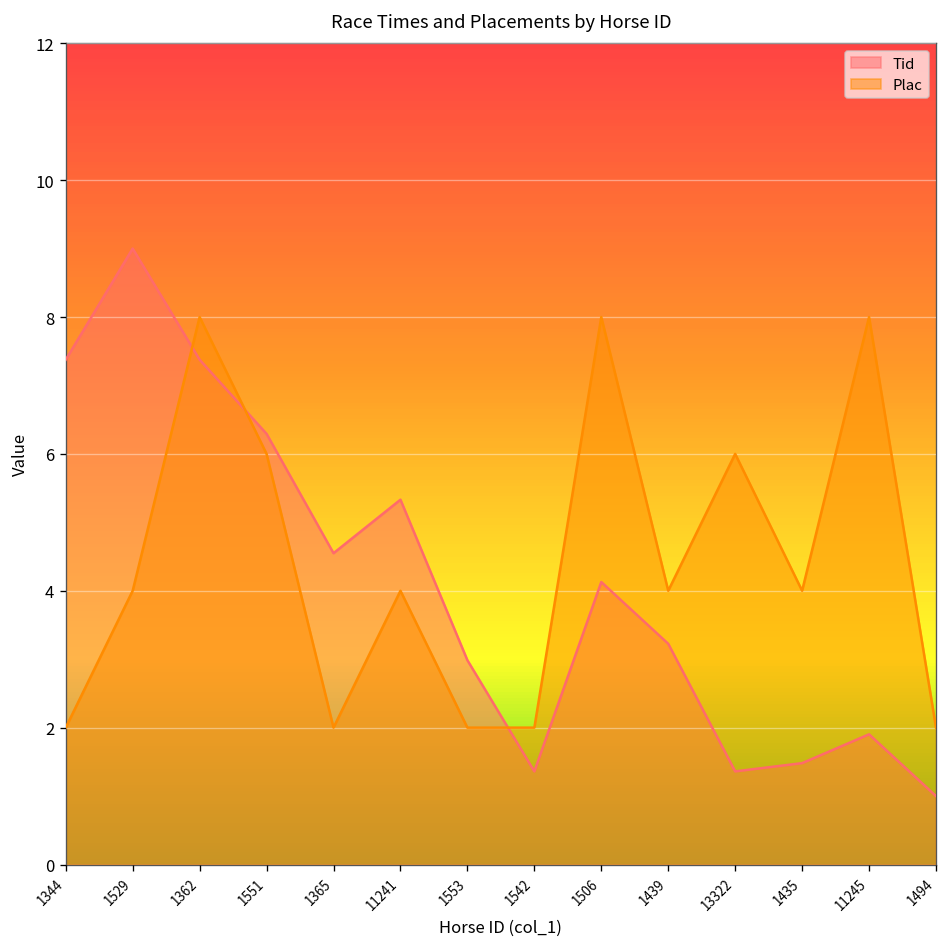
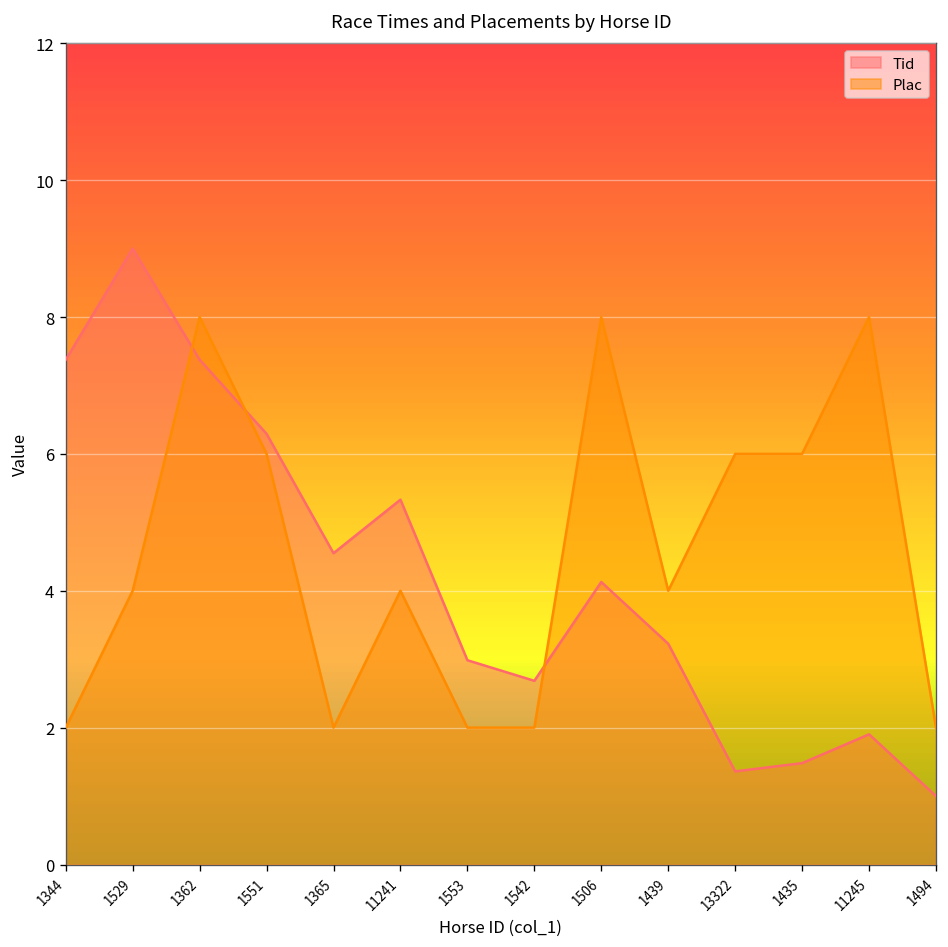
  {
    "Tid": {
      "1344": 7.4,
      "1529": 9.0,
      "1362": 7.4,
      "1551": 6.3,
      "1365": 4.5,
      "11241": 5.3,
      "1553": 3.0,
-     "1542": 1.4,
+     "1542": 2.7,
      "1506": 4.1,
      "1439": 3.2,
      "13322": 1.4,
      "1435": 1.5,
      "11245": 1.9,
      "1494": 1.0
    },
    "Plac": {
      "1344": 2.0,
      "1529": 4.0,
      "1362": 8.0,
      "1551": 6.0,
      "1365": 2.0,
      "11241": 4.0,
      "1553": 2.0,
      "1542": 2.0,
      "1506": 8.0,
      "1439": 4.0,
      "13322": 6.0,
-     "1435": 4.0,
+     "1435": 6.0,
      "11245": 8.0,
      "1494": 2.0
    }
  }
